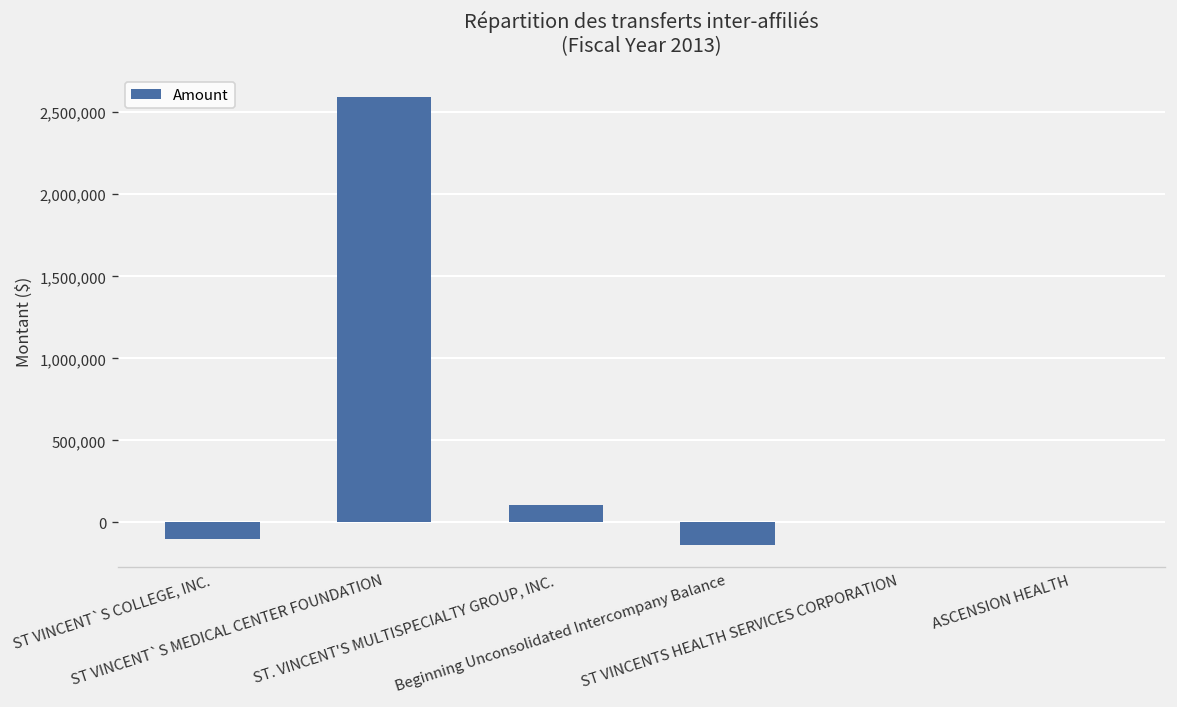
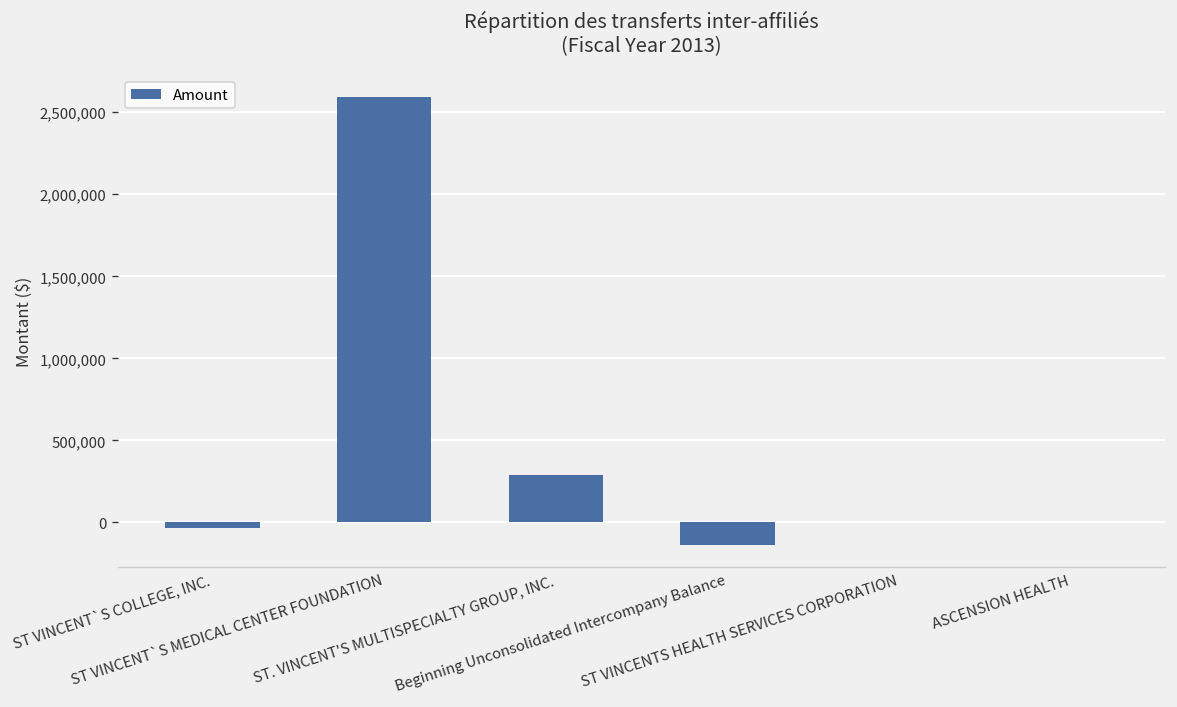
  {
-   "ST VINCENT`S COLLEGE, INC.": "-100,000",
+   "ST VINCENT`S COLLEGE, INC.": "-30,000",
    "ST VINCENT`S MEDICAL CENTER FOUNDATION": "2,590,000",
-   "ST. VINCENT'S MULTISPECIALTY GROUP, INC.": "110,000",
+   "ST. VINCENT'S MULTISPECIALTY GROUP, INC.": "290,000",
    "Beginning Unconsolidated Intercompany Balance": "-140,000",
    "ST VINCENTS HEALTH SERVICES CORPORATION": "0",
    "ASCENSION HEALTH": "0"
  }
